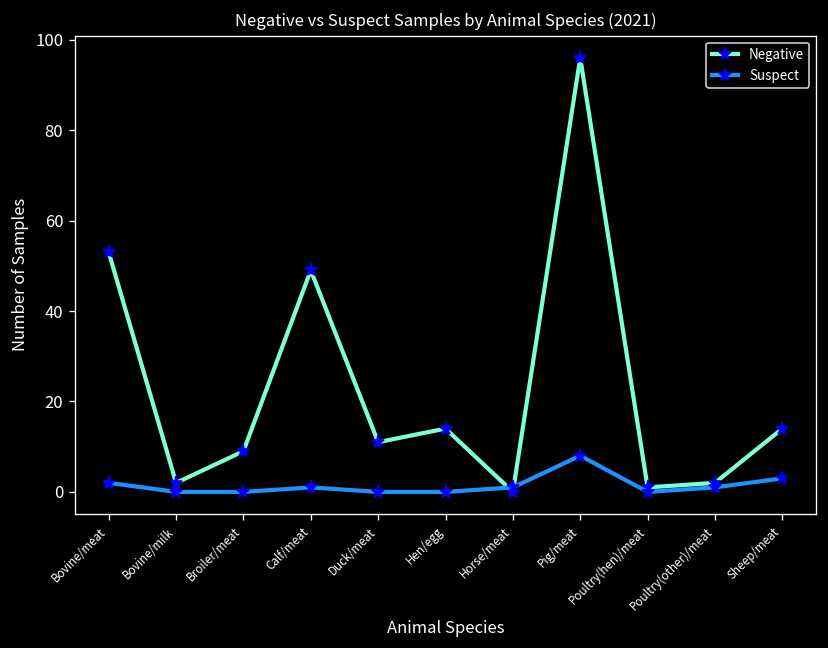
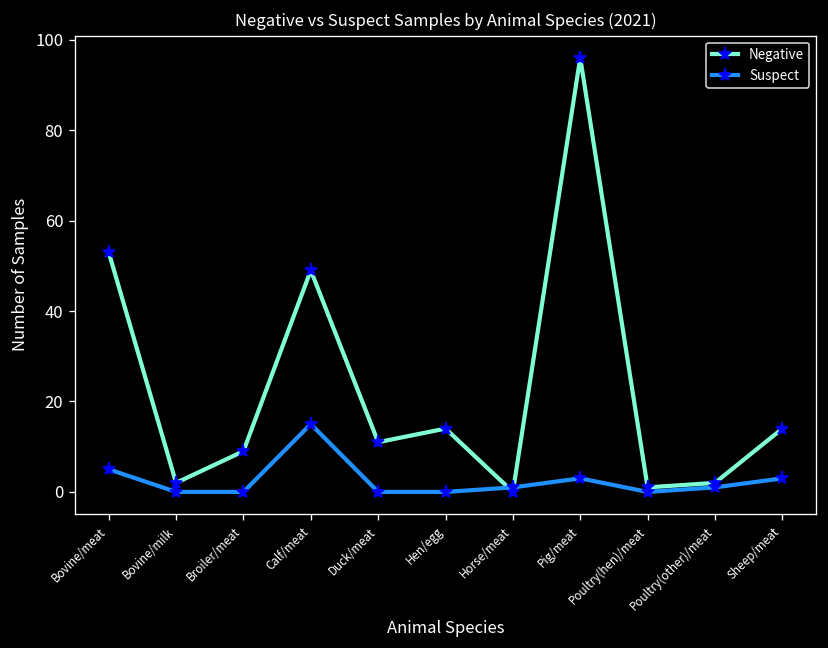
  {
    "Negative": {
      "Bovine/meat": 53,
      "Bovine/milk": 2,
      "Broiler/meat": 9,
      "Calf/meat": 49,
      "Duck/meat": 11,
      "Hen/egg": 14,
      "Horse/meat": 0,
      "Pig/meat": 96,
      "Poultry(hen)/meat": 1,
      "Poultry(other)/meat": 2,
      "Sheep/meat": 14
    },
    "Suspect": {
-     "Bovine/meat": 2,
+     "Bovine/meat": 5,
      "Bovine/milk": 0,
      "Broiler/meat": 0,
-     "Calf/meat": 1,
+     "Calf/meat": 15,
      "Duck/meat": 0,
      "Hen/egg": 0,
      "Horse/meat": 1,
-     "Pig/meat": 8,
+     "Pig/meat": 3,
      "Poultry(hen)/meat": 0,
      "Poultry(other)/meat": 1,
      "Sheep/meat": 3
    }
  }
